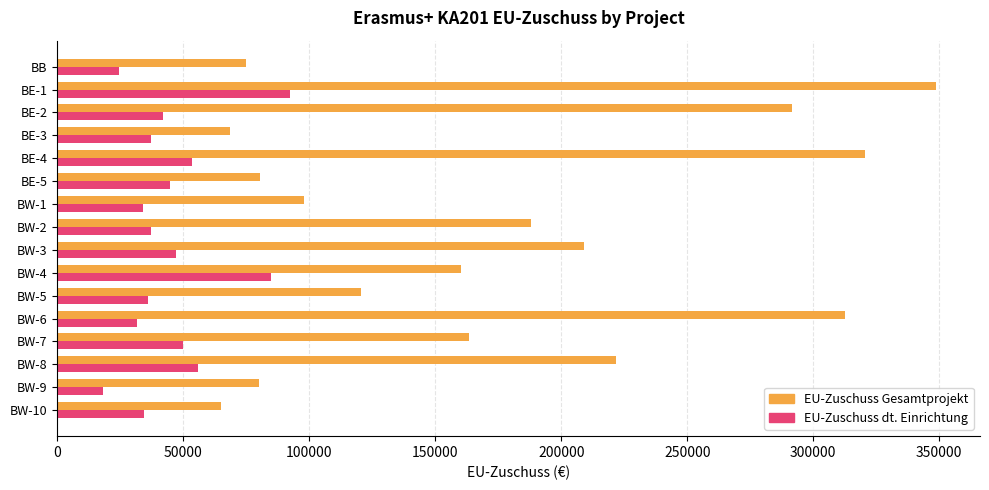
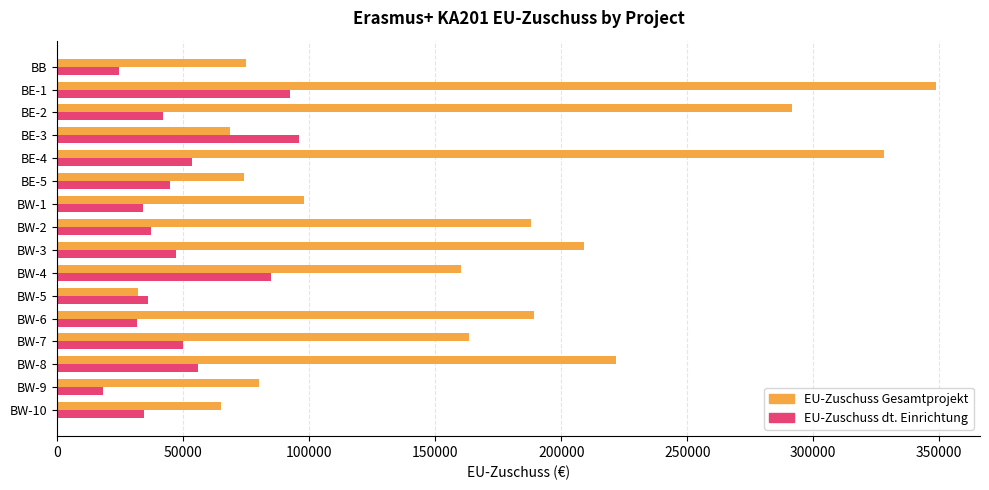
  {
    "EU-Zuschuss Gesamtprojekt": {
      "BB": 75000,
      "BE-1": 349000,
      "BE-2": 292000,
      "BE-3": 69000,
-     "BE-4": 321000,
-     "BE-5": 81000,
+     "BE-4": 328000,
+     "BE-5": 74000,
      "BW-1": 98000,
      "BW-2": 188000,
      "BW-3": 209000,
      "BW-4": 160000,
-     "BW-5": 121000,
-     "BW-6": 313000,
+     "BW-5": 32000,
+     "BW-6": 189000,
      "BW-7": 163000,
      "BW-8": 222000,
      "BW-9": 80000,
      "BW-10": 65000
    },
    "EU-Zuschuss dt. Einrichtung": {
      "BB": 24000,
      "BE-1": 92000,
      "BE-2": 42000,
-     "BE-3": 37000,
+     "BE-3": 96000,
      "BE-4": 53000,
      "BE-5": 45000,
      "BW-1": 34000,
      "BW-2": 37000,
      "BW-3": 47000,
      "BW-4": 85000,
      "BW-5": 36000,
      "BW-6": 32000,
      "BW-7": 50000,
      "BW-8": 56000,
      "BW-9": 18000,
      "BW-10": 34000
    }
  }
